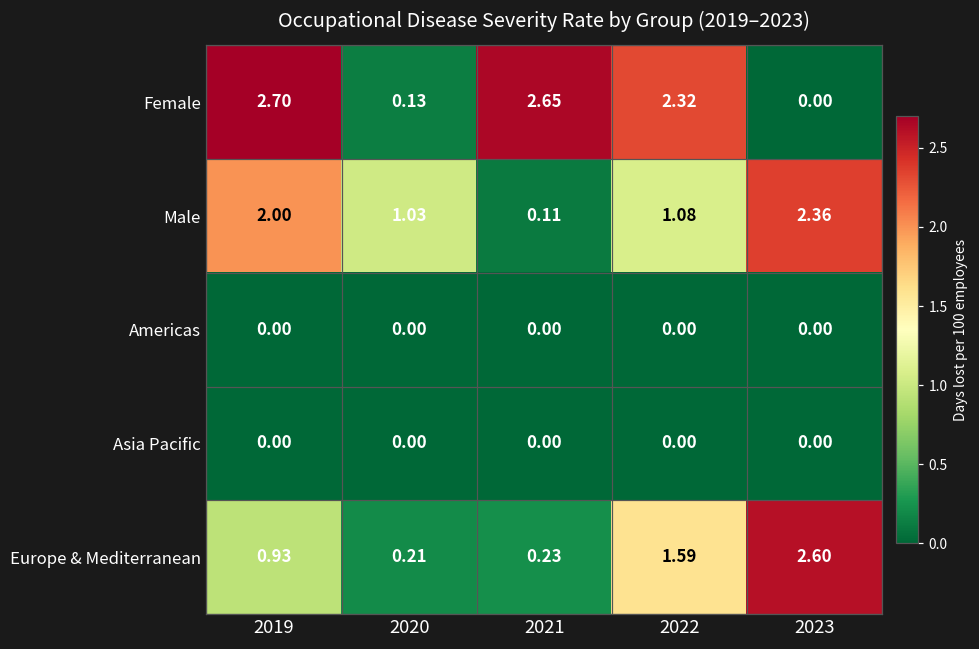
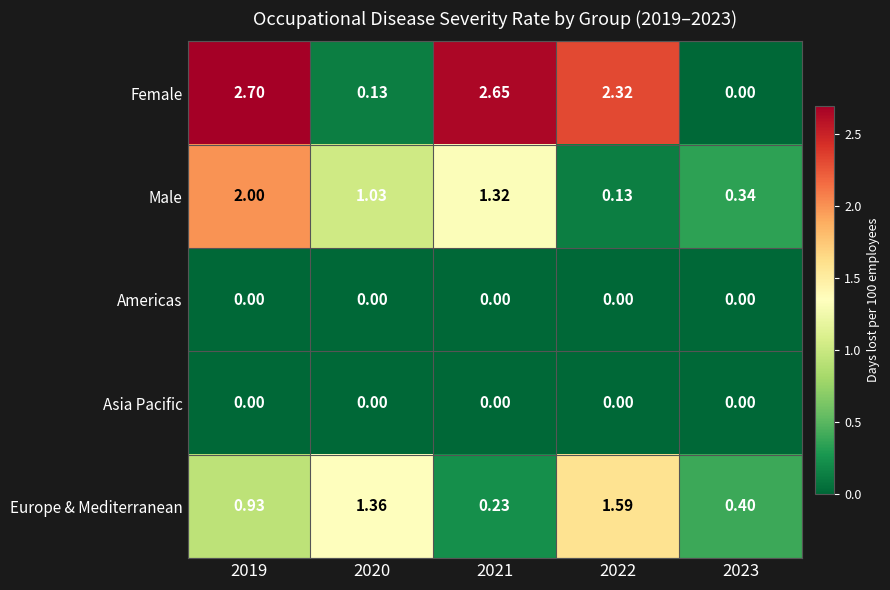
  {
    "Female": {
      "2019": 2.70,
      "2020": 0.13,
      "2021": 2.65,
      "2022": 2.32,
      "2023": 0.00
    },
    "Male": {
      "2019": 2.00,
      "2020": 1.03,
-     "2021": 0.11,
-     "2022": 1.08,
-     "2023": 2.36
+     "2021": 1.32,
+     "2022": 0.13,
+     "2023": 0.34
    },
    "Americas": {
      "2019": 0.00,
      "2020": 0.00,
      "2021": 0.00,
      "2022": 0.00,
      "2023": 0.00
    },
    "Asia Pacific": {
      "2019": 0.00,
      "2020": 0.00,
      "2021": 0.00,
      "2022": 0.00,
      "2023": 0.00
    },
    "Europe & Mediterranean": {
      "2019": 0.93,
-     "2020": 0.21,
+     "2020": 1.36,
      "2021": 0.23,
      "2022": 1.59,
-     "2023": 2.60
+     "2023": 0.40
    }
  }
